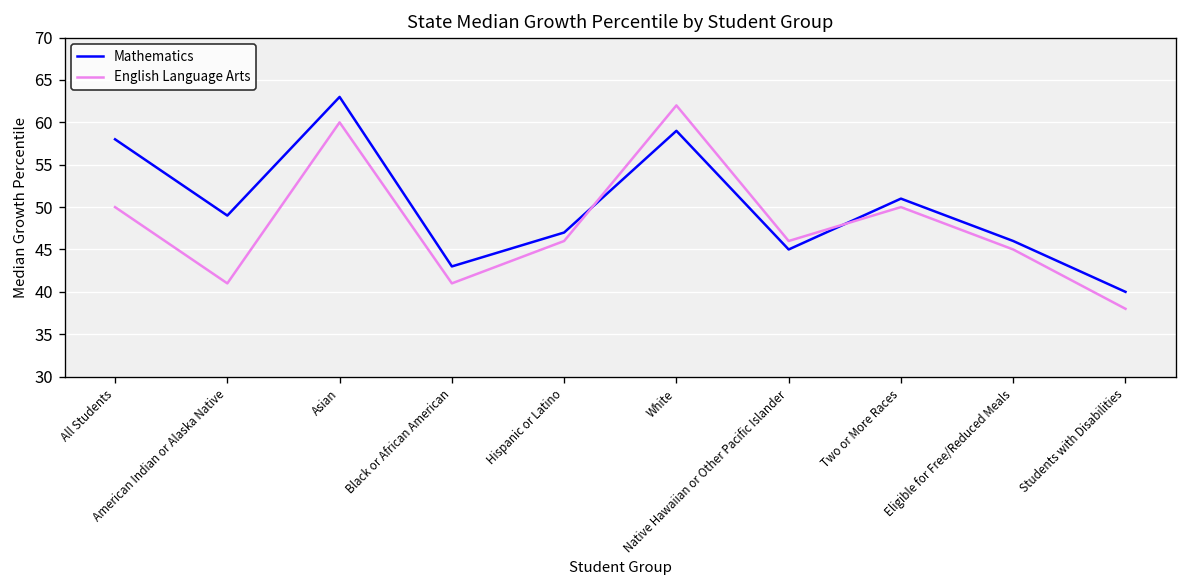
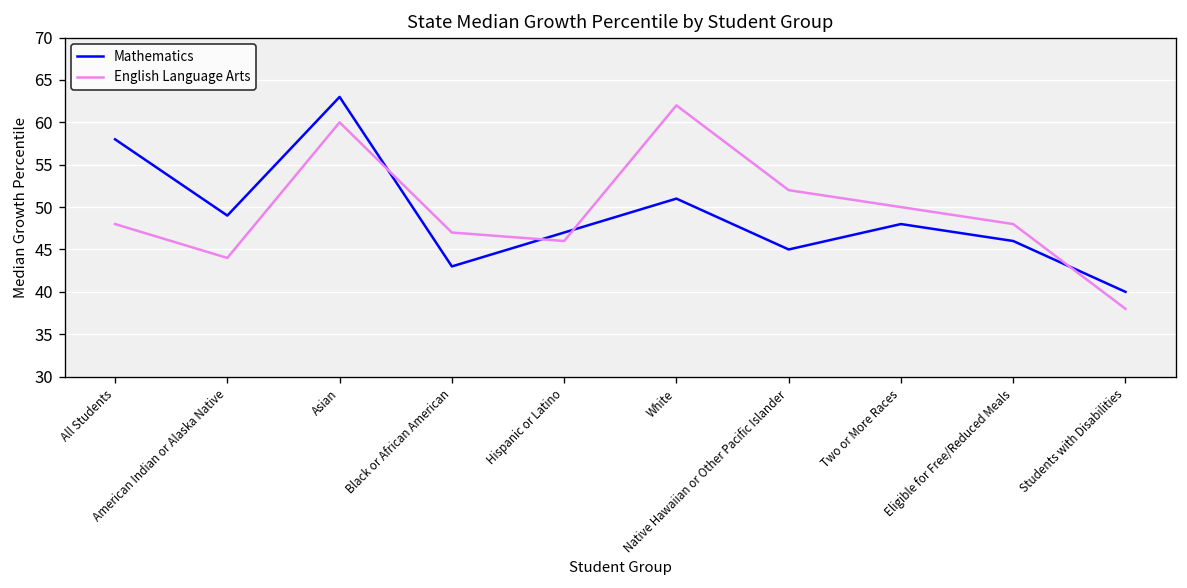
  {
    "Mathematics": {
      "All Students": 58,
      "American Indian or Alaska Native": 49,
      "Asian": 63,
      "Black or African American": 43,
      "Hispanic or Latino": 47,
-     "White": 59,
+     "White": 51,
      "Native Hawaiian or Other Pacific Islander": 45,
-     "Two or More Races": 51,
+     "Two or More Races": 48,
      "Eligible for Free/Reduced Meals": 46,
      "Students with Disabilities": 40
    },
    "English Language Arts": {
-     "All Students": 50,
-     "American Indian or Alaska Native": 41,
+     "All Students": 48,
+     "American Indian or Alaska Native": 44,
      "Asian": 60,
-     "Black or African American": 41,
+     "Black or African American": 47,
      "Hispanic or Latino": 46,
      "White": 62,
-     "Native Hawaiian or Other Pacific Islander": 46,
+     "Native Hawaiian or Other Pacific Islander": 52,
      "Two or More Races": 50,
-     "Eligible for Free/Reduced Meals": 45,
+     "Eligible for Free/Reduced Meals": 48,
      "Students with Disabilities": 38
    }
  }
